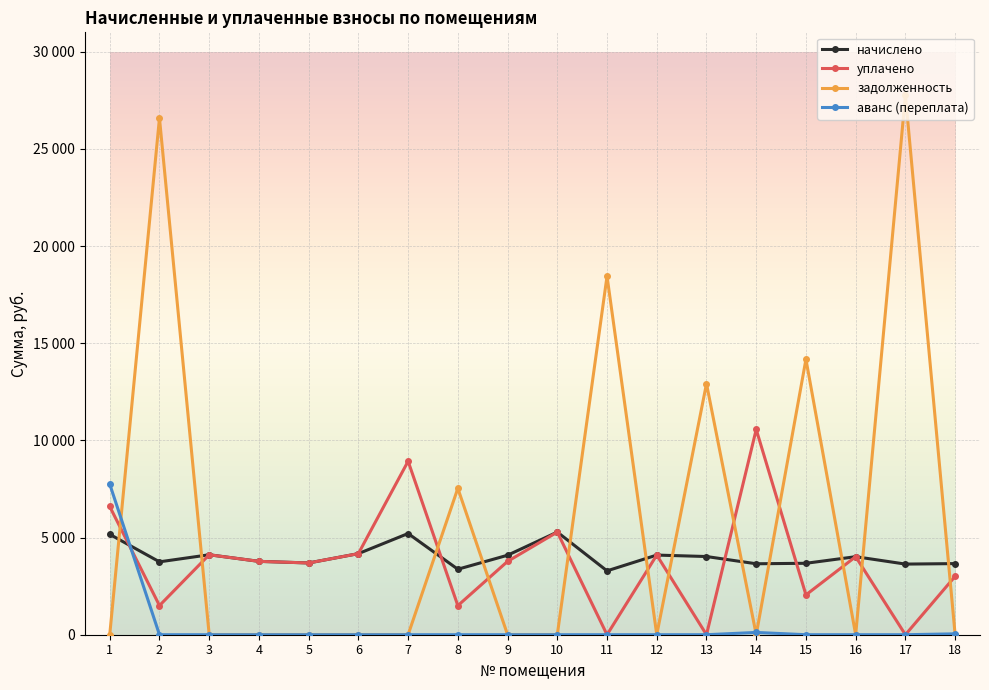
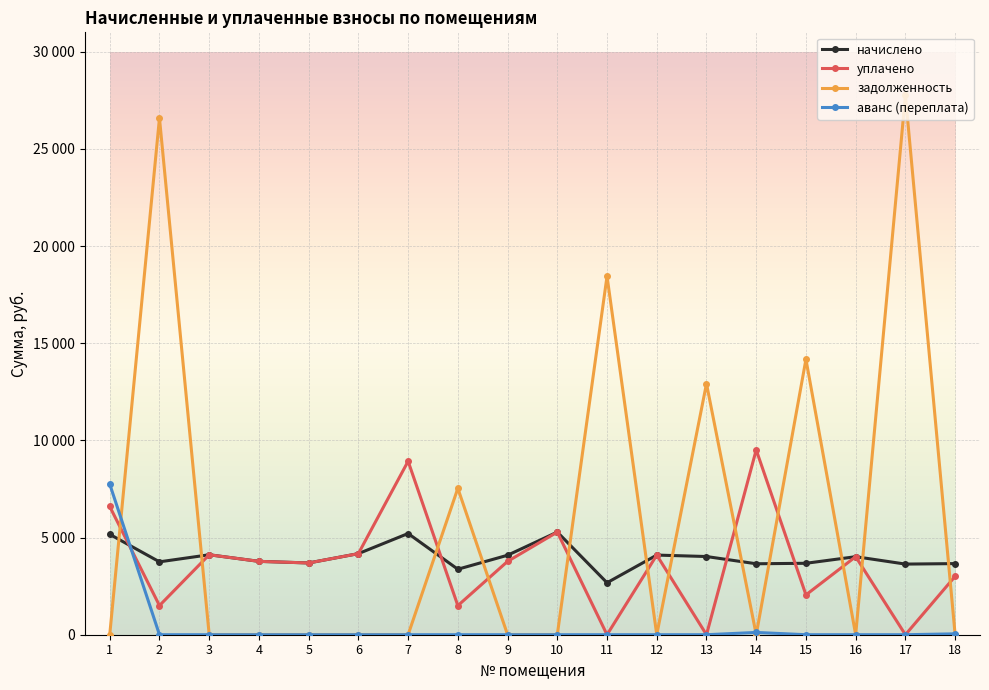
  {
    "начислено": {
      "1": 5200,
      "2": 3800,
      "7": 5200,
      "8": 3400,
      "9": 4100,
-     "11": 3300,
+     "11": 2700,
      "13": 4000,
      "14": 3700,
      "15": 3700,
      "17": 3600,
      "18": 3700
    },
    "уплачено": {
      "1": 6600,
      "2": 1500,
      "7": 8900,
      "8": 1500,
      "9": 3800,
-     "14": 10600,
+     "14": 9500,
      "15": 2100,
      "18": 3000
    },
    "задолженность": {
      "1": 0,
      "2": 26600,
      "8": 7500,
      "11": 18400,
      "13": 12900,
      "15": 14200
    },
    "аванс (переплата)": {
      "1": 7800,
      "2": 0,
      "8": 0,
      "15": 0
    }
  }
